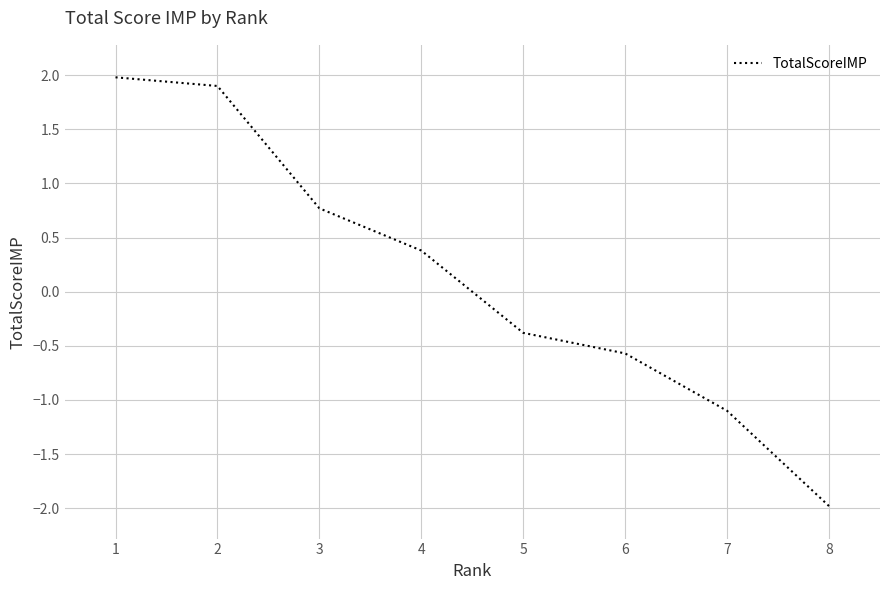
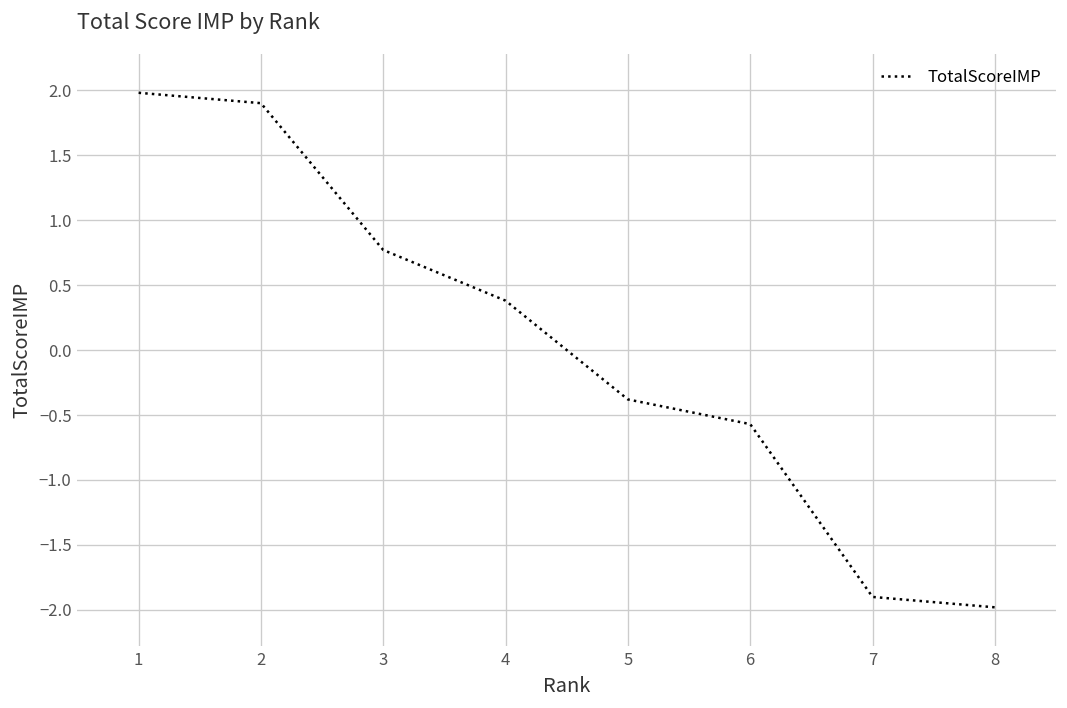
  {
    "1": 2.0,
    "2": 1.9,
    "3": 0.77,
    "4": 0.4,
    "5": -0.4,
    "6": -0.57,
-   "7": -1.1,
+   "7": -1.9,
    "8": -2.0
  }
